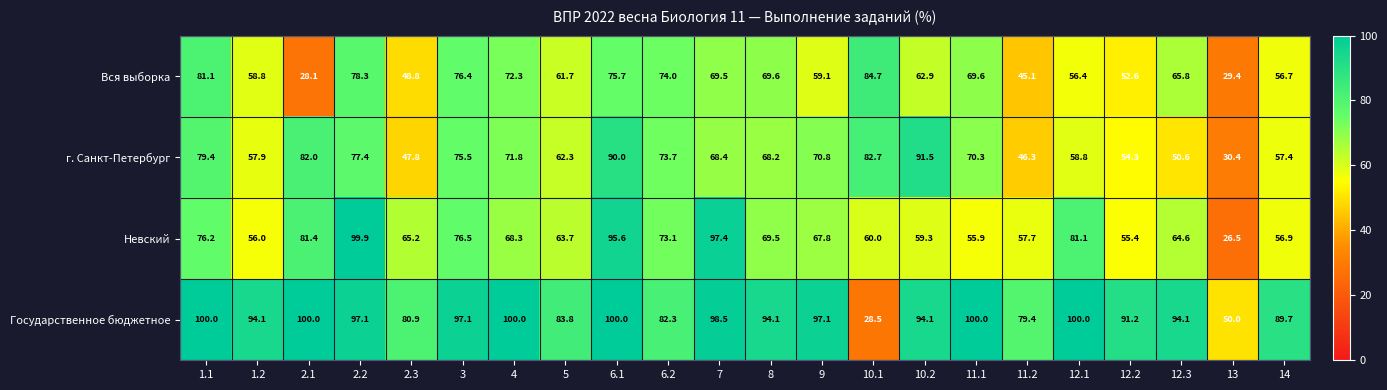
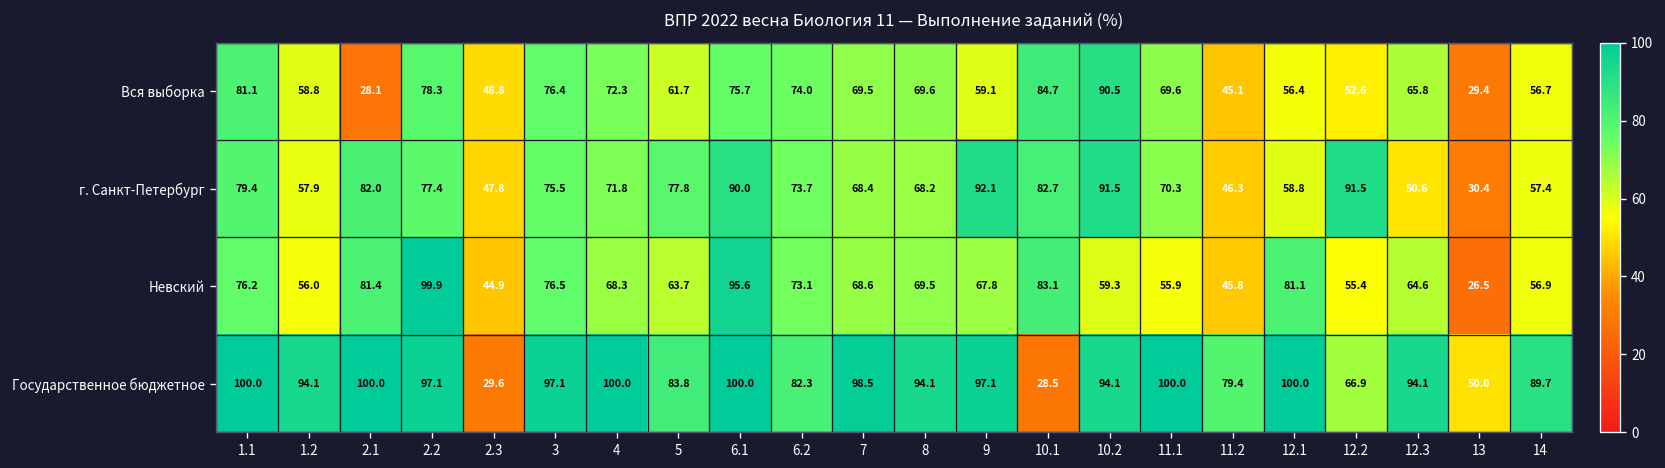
  {
    "Вся выборка": {
      "1.1": 81.1,
      "1.2": 58.8,
      "2.1": 28.1,
      "2.2": 78.3,
      "2.3": 48.8,
      "3": 76.4,
      "4": 72.3,
      "5": 61.7,
      "6.1": 75.7,
      "6.2": 74.0,
      "7": 69.5,
      "8": 69.6,
      "9": 59.1,
      "10.1": 84.7,
-     "10.2": 62.9,
+     "10.2": 90.5,
      "11.1": 69.6,
      "11.2": 45.1,
      "12.1": 56.4,
      "12.2": 52.6,
      "12.3": 65.8,
      "13": 29.4,
      "14": 56.7
    },
    "г. Санкт-Петербург": {
      "1.1": 79.4,
      "1.2": 57.9,
      "2.1": 82.0,
      "2.2": 77.4,
      "2.3": 47.8,
      "3": 75.5,
      "4": 71.8,
-     "5": 62.3,
+     "5": 77.8,
      "6.1": 90.0,
      "6.2": 73.7,
      "7": 68.4,
      "8": 68.2,
-     "9": 70.8,
+     "9": 92.1,
      "10.1": 82.7,
      "10.2": 91.5,
      "11.1": 70.3,
      "11.2": 46.3,
      "12.1": 58.8,
-     "12.2": 54.3,
+     "12.2": 91.5,
      "12.3": 50.6,
      "13": 30.4,
      "14": 57.4
    },
    "Невский": {
      "1.1": 76.2,
      "1.2": 56.0,
      "2.1": 81.4,
      "2.2": 99.9,
-     "2.3": 65.2,
+     "2.3": 44.9,
      "3": 76.5,
      "4": 68.3,
      "5": 63.7,
      "6.1": 95.6,
      "6.2": 73.1,
-     "7": 97.4,
+     "7": 68.6,
      "8": 69.5,
      "9": 67.8,
-     "10.1": 60.0,
+     "10.1": 83.1,
      "10.2": 59.3,
      "11.1": 55.9,
-     "11.2": 57.7,
+     "11.2": 45.8,
      "12.1": 81.1,
      "12.2": 55.4,
      "12.3": 64.6,
      "13": 26.5,
      "14": 56.9
    },
    "Государственное бюджетное": {
      "1.1": 100.0,
      "1.2": 94.1,
      "2.1": 100.0,
      "2.2": 97.1,
-     "2.3": 80.9,
+     "2.3": 29.6,
      "3": 97.1,
      "4": 100.0,
      "5": 83.8,
      "6.1": 100.0,
      "6.2": 82.3,
      "7": 98.5,
      "8": 94.1,
      "9": 97.1,
      "10.1": 28.5,
      "10.2": 94.1,
      "11.1": 100.0,
      "11.2": 79.4,
      "12.1": 100.0,
-     "12.2": 91.2,
+     "12.2": 66.9,
      "12.3": 94.1,
      "13": 50.0,
      "14": 89.7
    }
  }
